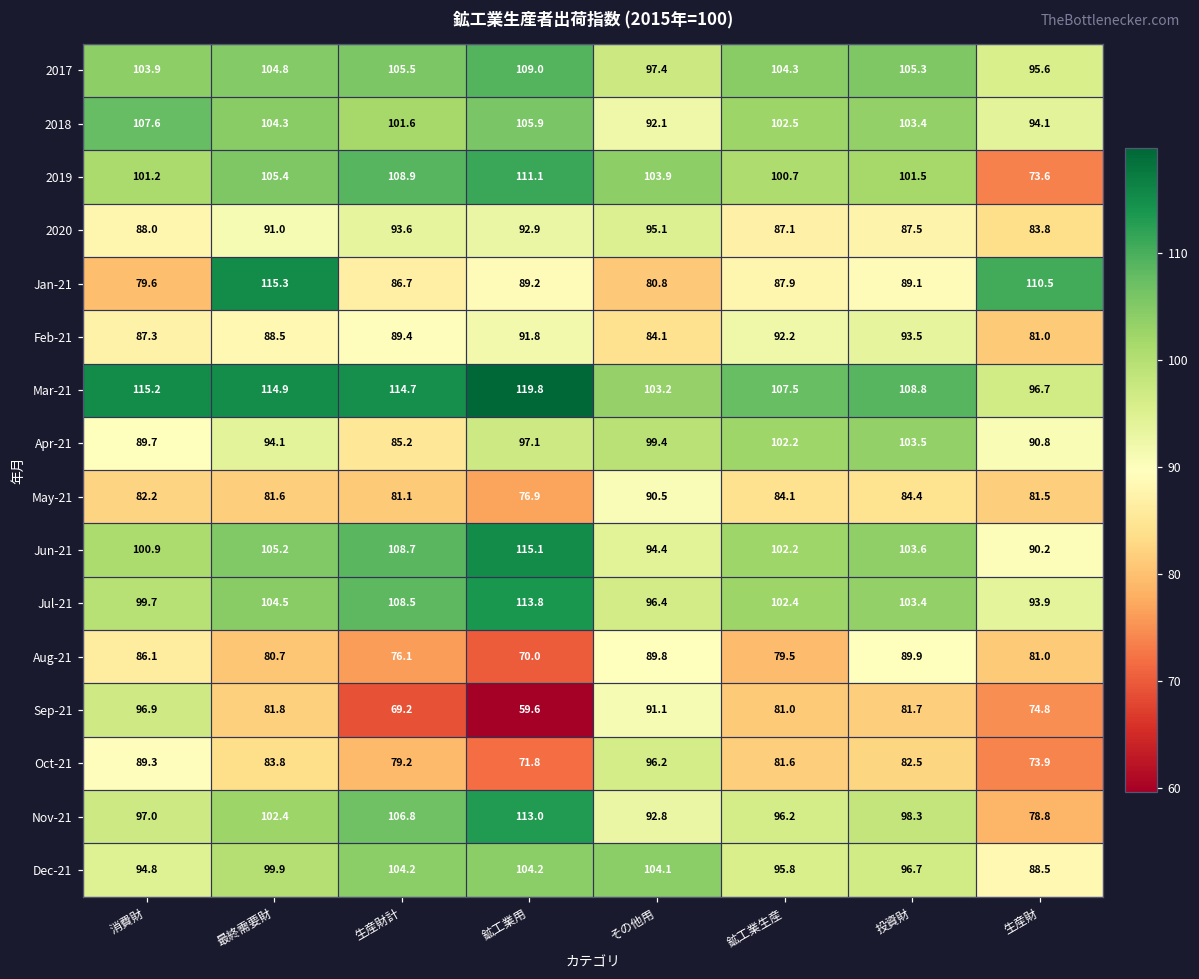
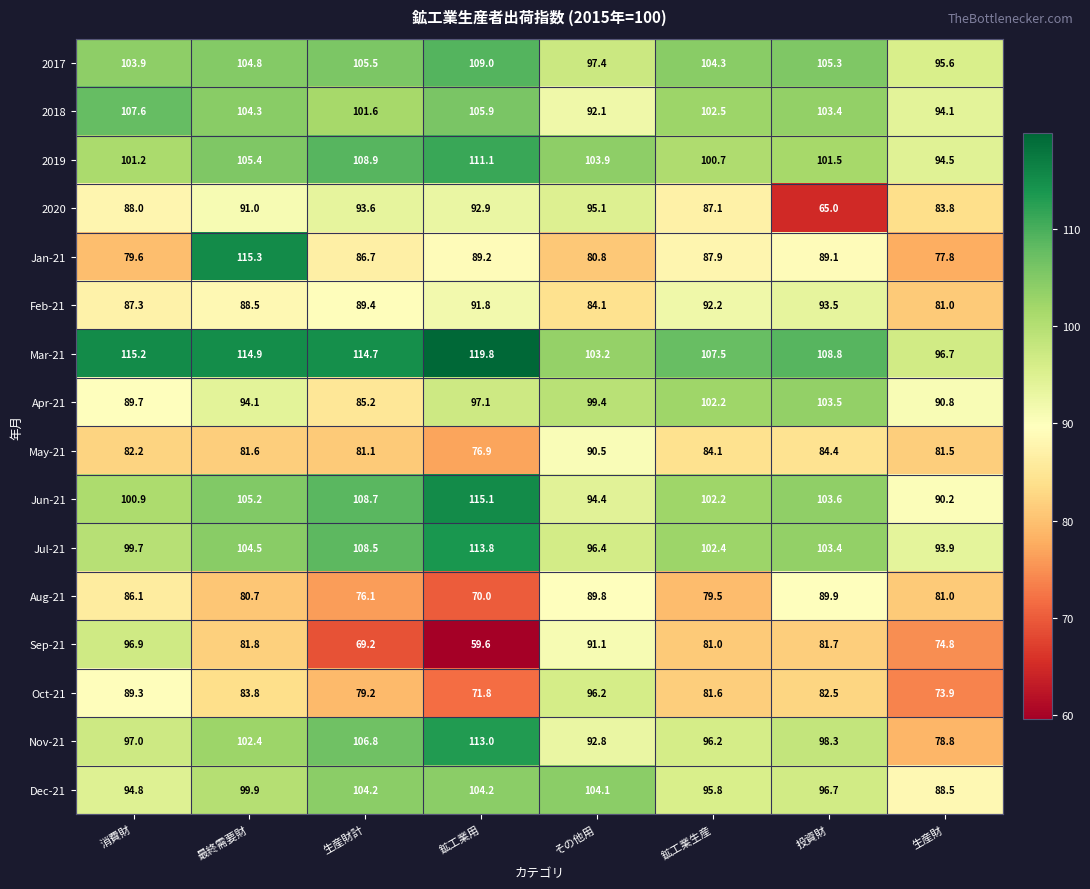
  {
    "2017": {
      "消費財": 103.9,
      "最終需要財": 104.8,
      "生産財計": 105.5,
      "鉱工業用": 109.0,
      "その他用": 97.4,
      "鉱工業生産": 104.3,
      "投資財": 105.3,
      "生産財": 95.6
    },
    "2018": {
      "消費財": 107.6,
      "最終需要財": 104.3,
      "生産財計": 101.6,
      "鉱工業用": 105.9,
      "その他用": 92.1,
      "鉱工業生産": 102.5,
      "投資財": 103.4,
      "生産財": 94.1
    },
    "2019": {
      "消費財": 101.2,
      "最終需要財": 105.4,
      "生産財計": 108.9,
      "鉱工業用": 111.1,
      "その他用": 103.9,
      "鉱工業生産": 100.7,
      "投資財": 101.5,
-     "生産財": 73.6
+     "生産財": 94.5
    },
    "2020": {
      "消費財": 88.0,
      "最終需要財": 91.0,
      "生産財計": 93.6,
      "鉱工業用": 92.9,
      "その他用": 95.1,
      "鉱工業生産": 87.1,
-     "投資財": 87.5,
+     "投資財": 65.0,
      "生産財": 83.8
    },
    "Jan-21": {
      "消費財": 79.6,
      "最終需要財": 115.3,
      "生産財計": 86.7,
      "鉱工業用": 89.2,
      "その他用": 80.8,
      "鉱工業生産": 87.9,
      "投資財": 89.1,
-     "生産財": 110.5
+     "生産財": 77.8
    },
    "Feb-21": {
      "消費財": 87.3,
      "最終需要財": 88.5,
      "生産財計": 89.4,
      "鉱工業用": 91.8,
      "その他用": 84.1,
      "鉱工業生産": 92.2,
      "投資財": 93.5,
      "生産財": 81.0
    },
    "Mar-21": {
      "消費財": 115.2,
      "最終需要財": 114.9,
      "生産財計": 114.7,
      "鉱工業用": 119.8,
      "その他用": 103.2,
      "鉱工業生産": 107.5,
      "投資財": 108.8,
      "生産財": 96.7
    },
    "Apr-21": {
      "消費財": 89.7,
      "最終需要財": 94.1,
      "生産財計": 85.2,
      "鉱工業用": 97.1,
      "その他用": 99.4,
      "鉱工業生産": 102.2,
      "投資財": 103.5,
      "生産財": 90.8
    },
    "May-21": {
      "消費財": 82.2,
      "最終需要財": 81.6,
      "生産財計": 81.1,
      "鉱工業用": 76.9,
      "その他用": 90.5,
      "鉱工業生産": 84.1,
      "投資財": 84.4,
      "生産財": 81.5
    },
    "Jun-21": {
      "消費財": 100.9,
      "最終需要財": 105.2,
      "生産財計": 108.7,
      "鉱工業用": 115.1,
      "その他用": 94.4,
      "鉱工業生産": 102.2,
      "投資財": 103.6,
      "生産財": 90.2
    },
    "Jul-21": {
      "消費財": 99.7,
      "最終需要財": 104.5,
      "生産財計": 108.5,
      "鉱工業用": 113.8,
      "その他用": 96.4,
      "鉱工業生産": 102.4,
      "投資財": 103.4,
      "生産財": 93.9
    },
    "Aug-21": {
      "消費財": 86.1,
      "最終需要財": 80.7,
      "生産財計": 76.1,
      "鉱工業用": 70.0,
      "その他用": 89.8,
      "鉱工業生産": 79.5,
      "投資財": 89.9,
      "生産財": 81.0
    },
    "Sep-21": {
      "消費財": 96.9,
      "最終需要財": 81.8,
      "生産財計": 69.2,
      "鉱工業用": 59.6,
      "その他用": 91.1,
      "鉱工業生産": 81.0,
      "投資財": 81.7,
      "生産財": 74.8
    },
    "Oct-21": {
      "消費財": 89.3,
      "最終需要財": 83.8,
      "生産財計": 79.2,
      "鉱工業用": 71.8,
      "その他用": 96.2,
      "鉱工業生産": 81.6,
      "投資財": 82.5,
      "生産財": 73.9
    },
    "Nov-21": {
      "消費財": 97.0,
      "最終需要財": 102.4,
      "生産財計": 106.8,
      "鉱工業用": 113.0,
      "その他用": 92.8,
      "鉱工業生産": 96.2,
      "投資財": 98.3,
      "生産財": 78.8
    },
    "Dec-21": {
      "消費財": 94.8,
      "最終需要財": 99.9,
      "生産財計": 104.2,
      "鉱工業用": 104.2,
      "その他用": 104.1,
      "鉱工業生産": 95.8,
      "投資財": 96.7,
      "生産財": 88.5
    }
  }
